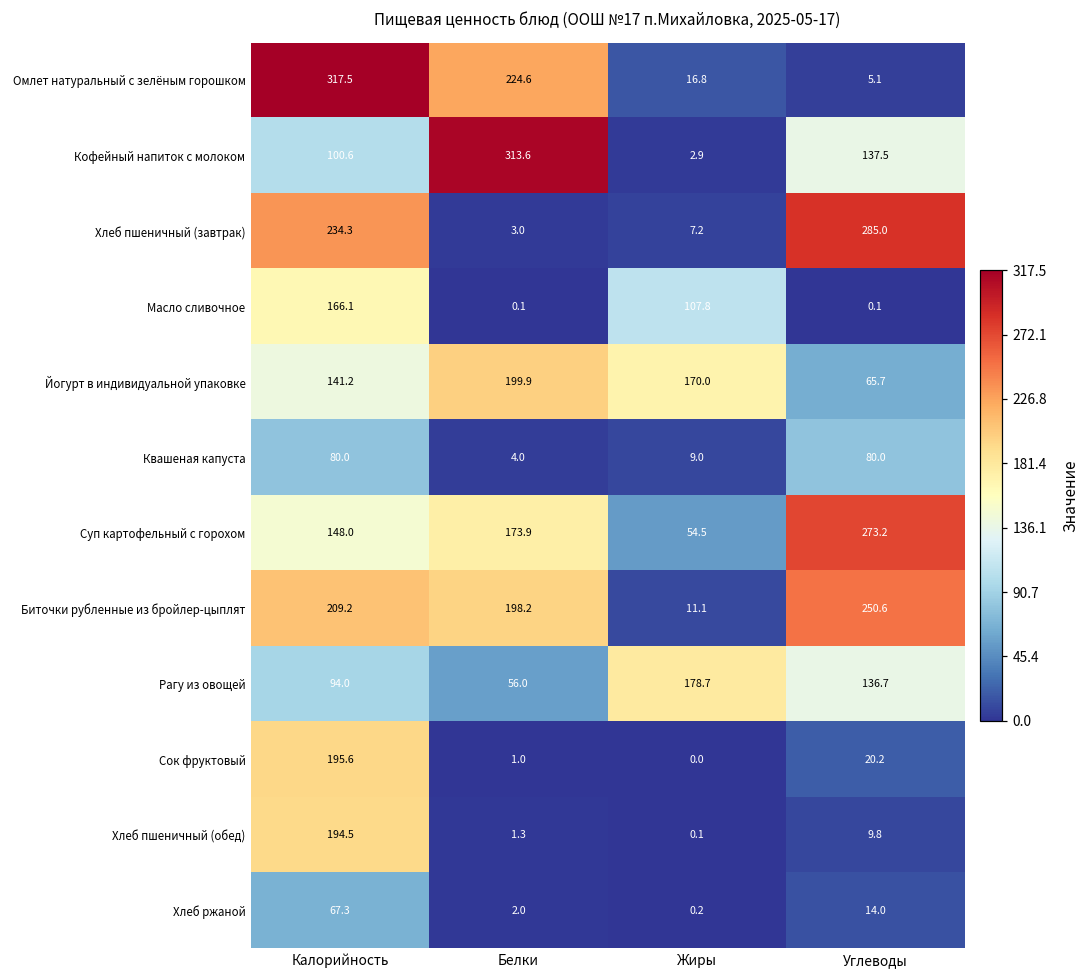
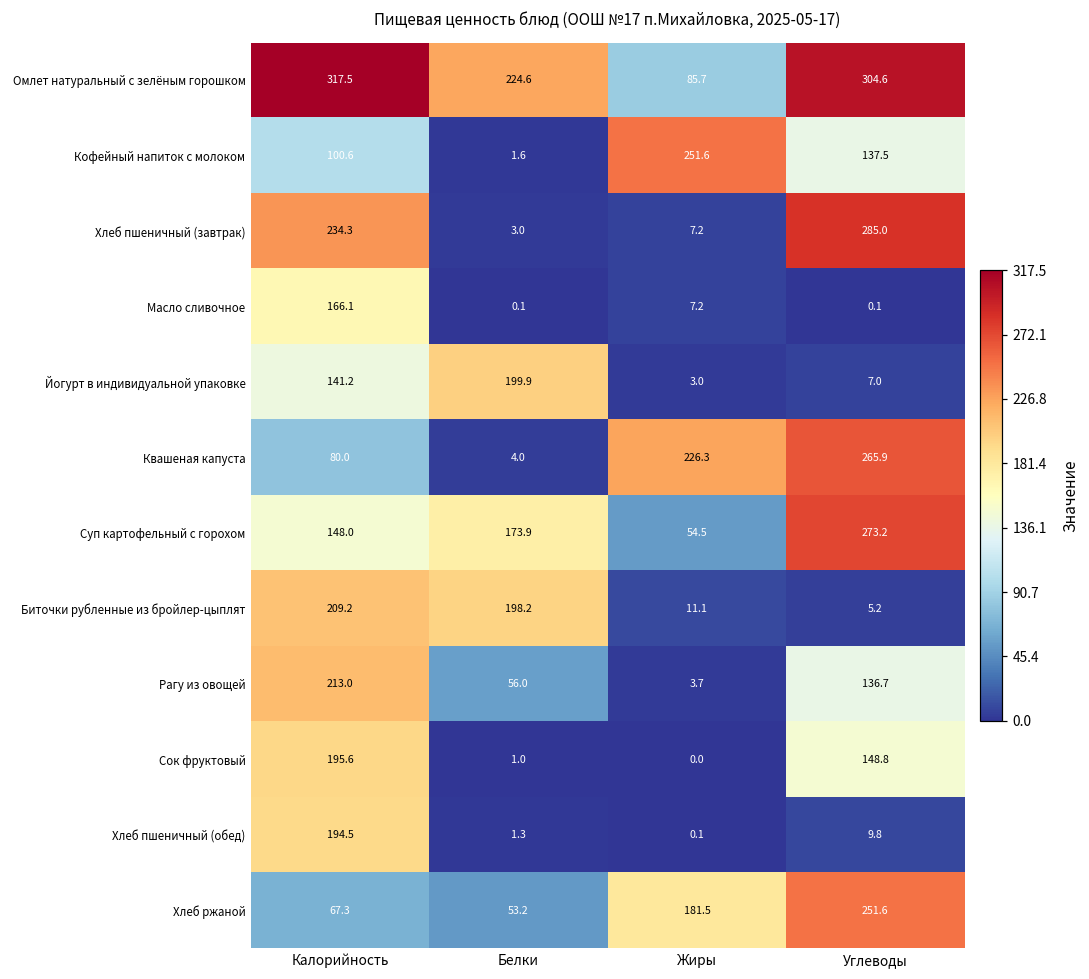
  {
    "Омлет натуральный с зелёным горошком": {
      "Калорийность": 317.5,
      "Белки": 224.6,
-     "Жиры": 16.8,
-     "Углеводы": 5.1
+     "Жиры": 85.7,
+     "Углеводы": 304.6
    },
    "Кофейный напиток с молоком": {
      "Калорийность": 100.6,
-     "Белки": 313.6,
-     "Жиры": 2.9,
+     "Белки": 1.6,
+     "Жиры": 251.6,
      "Углеводы": 137.5
    },
    "Хлеб пшеничный (завтрак)": {
      "Калорийность": 234.3,
      "Белки": 3.0,
      "Жиры": 7.2,
      "Углеводы": 285.0
    },
    "Масло сливочное": {
      "Калорийность": 166.1,
      "Белки": 0.1,
-     "Жиры": 107.8,
+     "Жиры": 7.2,
      "Углеводы": 0.1
    },
    "Йогурт в индивидуальной упаковке": {
      "Калорийность": 141.2,
      "Белки": 199.9,
-     "Жиры": 170.0,
-     "Углеводы": 65.7
+     "Жиры": 3.0,
+     "Углеводы": 7.0
    },
    "Квашеная капуста": {
      "Калорийность": 80.0,
      "Белки": 4.0,
-     "Жиры": 9.0,
-     "Углеводы": 80.0
+     "Жиры": 226.3,
+     "Углеводы": 265.9
    },
    "Суп картофельный с горохом": {
      "Калорийность": 148.0,
      "Белки": 173.9,
      "Жиры": 54.5,
      "Углеводы": 273.2
    },
    "Биточки рубленные из бройлер-цыплят": {
      "Калорийность": 209.2,
      "Белки": 198.2,
      "Жиры": 11.1,
-     "Углеводы": 250.6
+     "Углеводы": 5.2
    },
    "Рагу из овощей": {
-     "Калорийность": 94.0,
+     "Калорийность": 213.0,
      "Белки": 56.0,
-     "Жиры": 178.7,
+     "Жиры": 3.7,
      "Углеводы": 136.7
    },
    "Сок фруктовый": {
      "Калорийность": 195.6,
      "Белки": 1.0,
      "Жиры": 0.0,
-     "Углеводы": 20.2
+     "Углеводы": 148.8
    },
    "Хлеб пшеничный (обед)": {
      "Калорийность": 194.5,
      "Белки": 1.3,
      "Жиры": 0.1,
      "Углеводы": 9.8
    },
    "Хлеб ржаной": {
      "Калорийность": 67.3,
-     "Белки": 2.0,
-     "Жиры": 0.2,
-     "Углеводы": 14.0
+     "Белки": 53.2,
+     "Жиры": 181.5,
+     "Углеводы": 251.6
    }
  }
